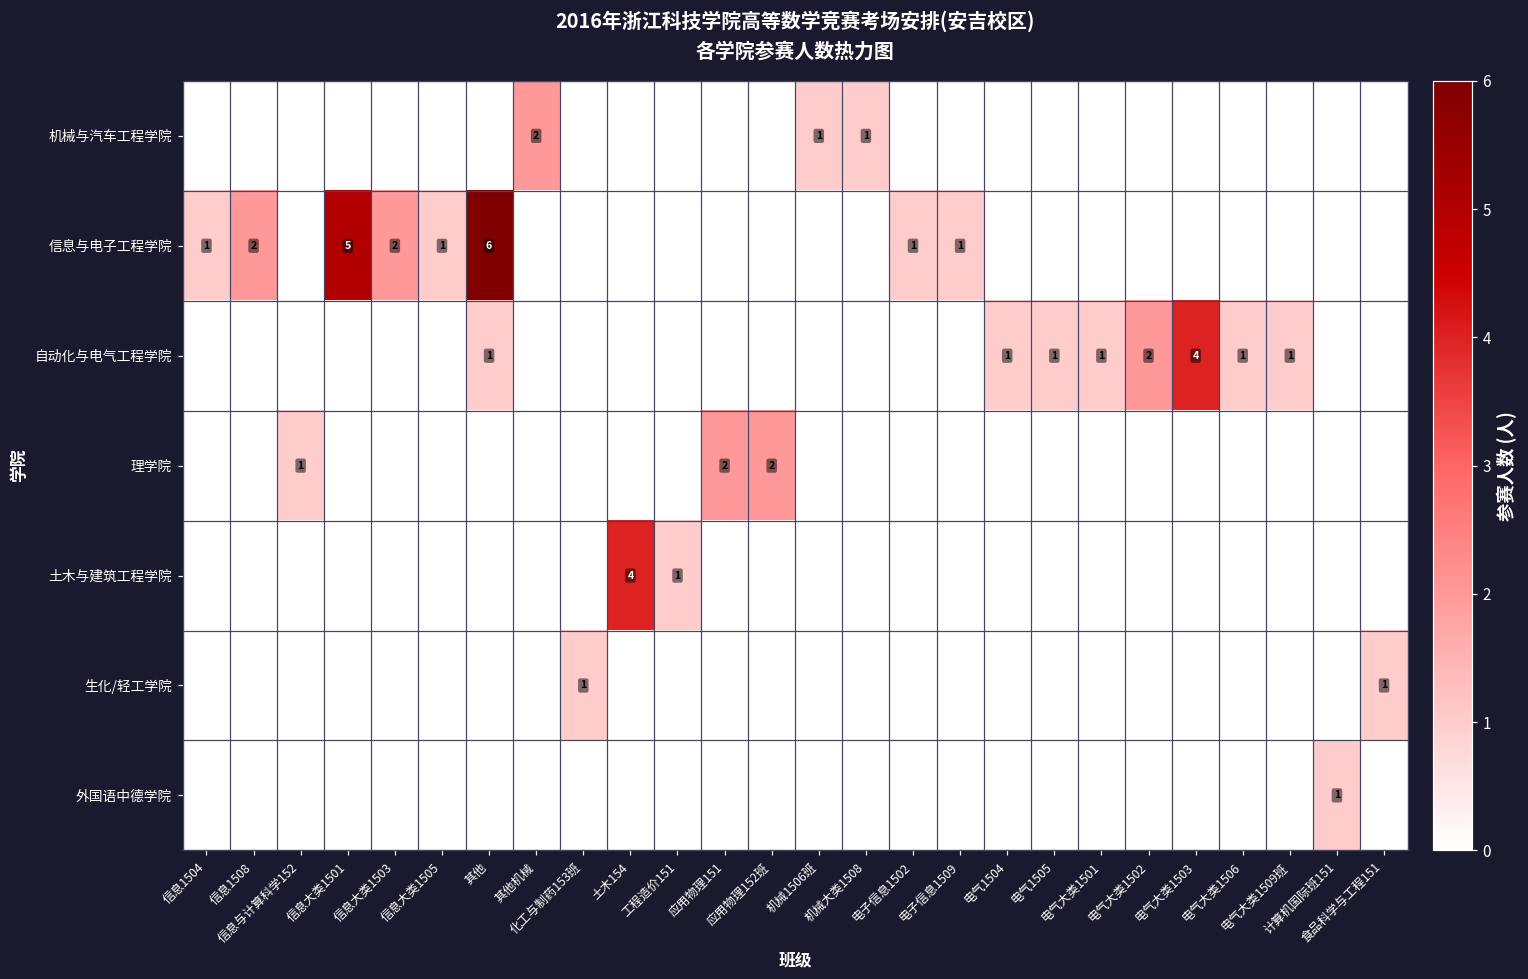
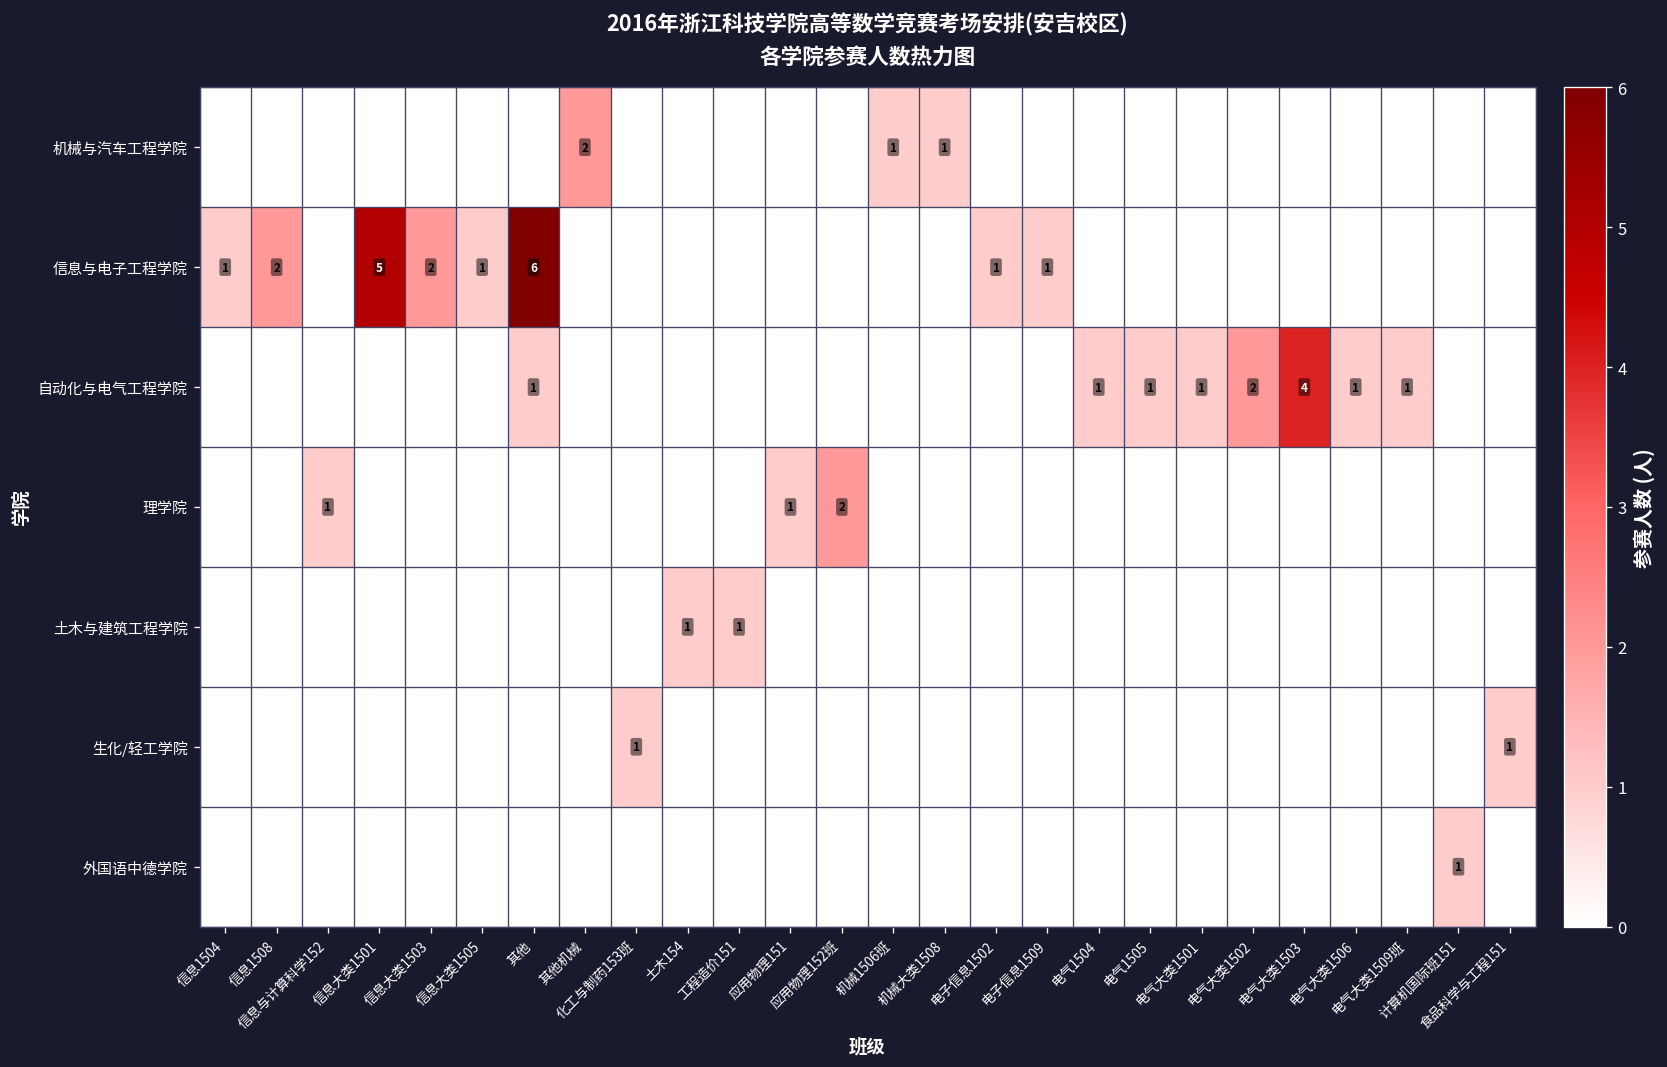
  {
    "理学院": {
-     "应用物理151": 2
+     "应用物理151": 1
    },
    "土木与建筑工程学院": {
-     "土木154": 4
+     "土木154": 1
    }
  }
